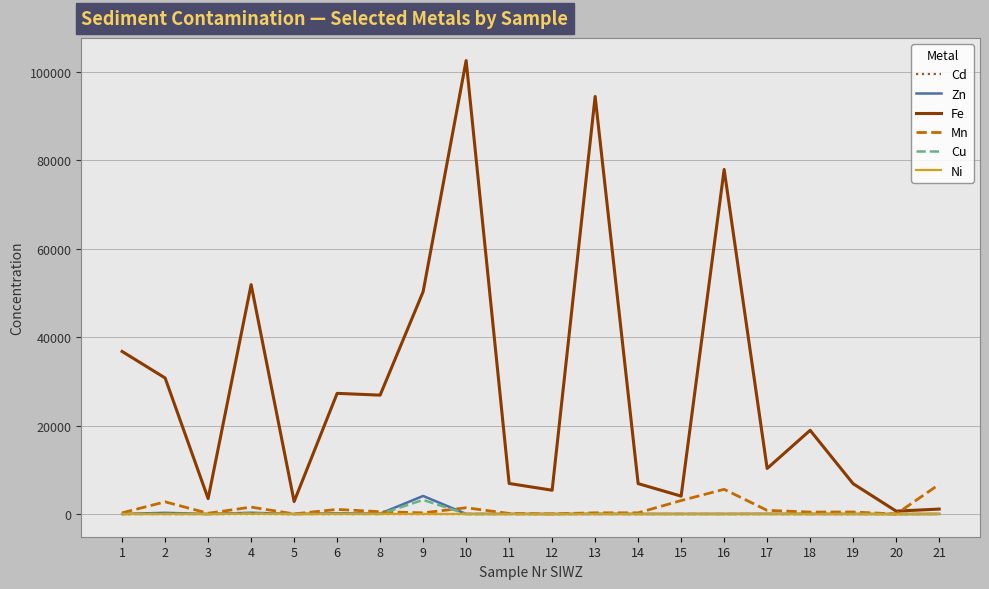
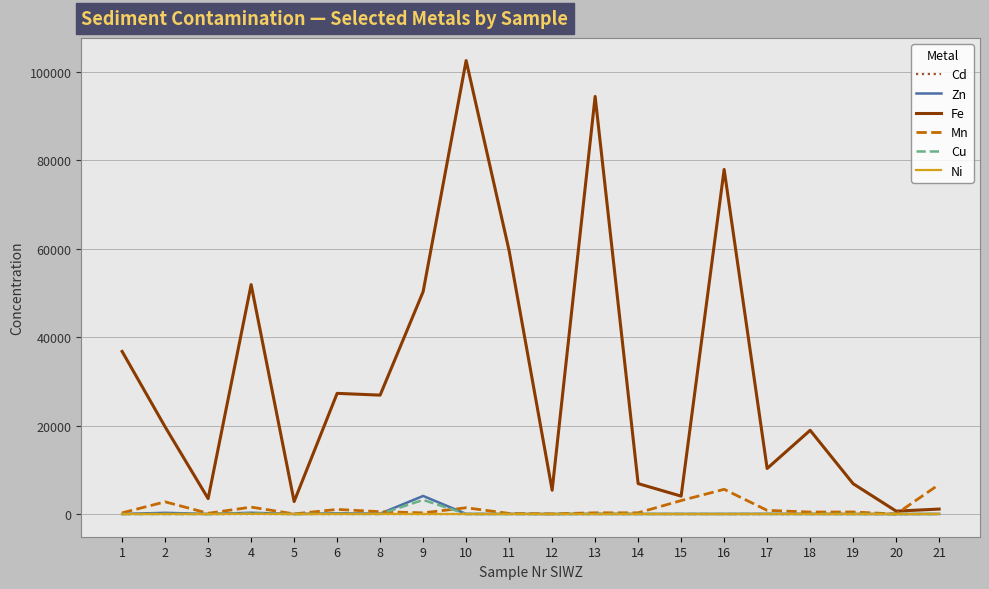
  {
    "Zn": {
      "9": 4000
    },
    "Fe": {
      "1": 37000,
-     "2": 31000,
+     "2": 20000,
      "3": 3000,
      "4": 52000,
      "5": 3000,
      "6": 27000,
      "8": 27000,
      "9": 50000,
      "10": 103000,
-     "11": 7000,
+     "11": 60000,
      "12": 5000,
      "13": 94000,
      "14": 7000,
      "15": 4000,
      "16": 78000,
      "17": 10000,
      "18": 19000,
      "19": 7000,
      "20": 1000,
      "21": 1000
    },
    "Mn": {
      "2": 3000,
      "4": 2000,
      "6": 1000,
      "10": 1000,
      "15": 3000,
      "16": 6000,
      "17": 1000,
      "21": 7000
    },
    "Cu": {
      "9": 3000
    }
  }
